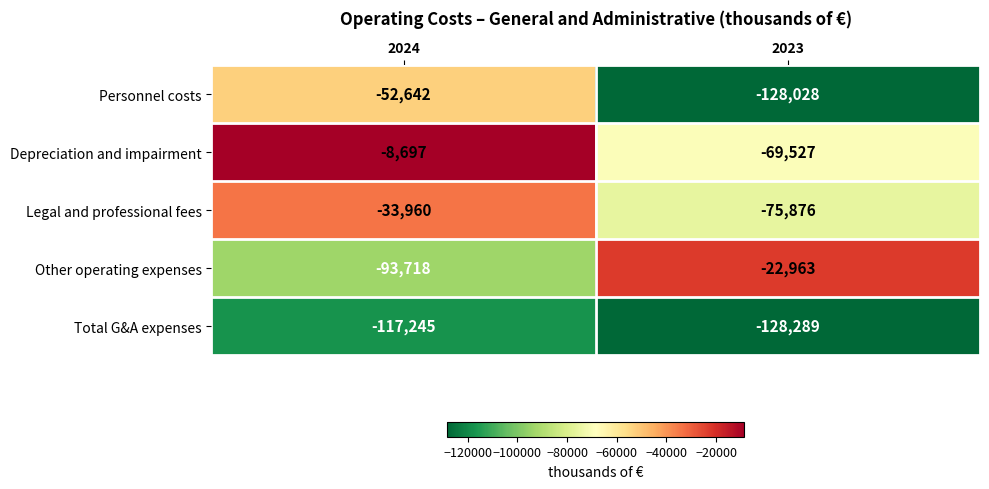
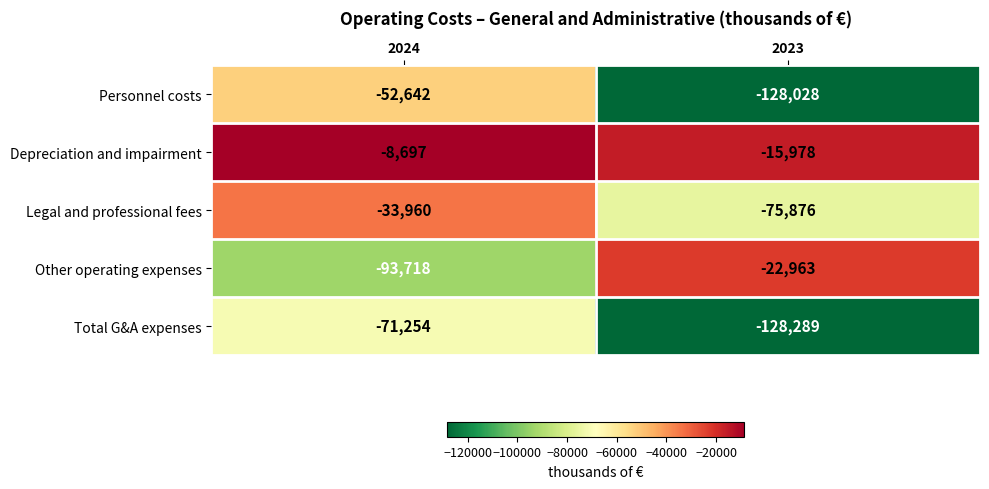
  {
    "Personnel costs": {
      "2024": "-52,642",
      "2023": "-128,028"
    },
    "Depreciation and impairment": {
      "2024": "-8,697",
-     "2023": "-69,527"
+     "2023": "-15,978"
    },
    "Legal and professional fees": {
      "2024": "-33,960",
      "2023": "-75,876"
    },
    "Other operating expenses": {
      "2024": "-93,718",
      "2023": "-22,963"
    },
    "Total G&A expenses": {
-     "2024": "-117,245",
+     "2024": "-71,254",
      "2023": "-128,289"
    }
  }
